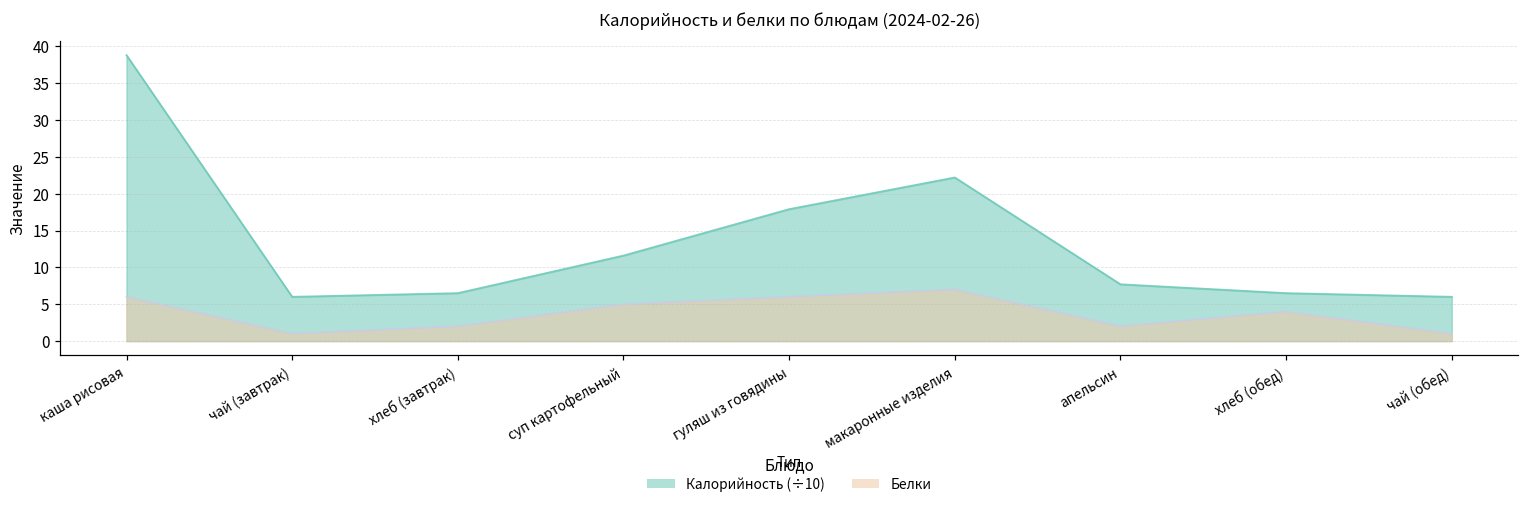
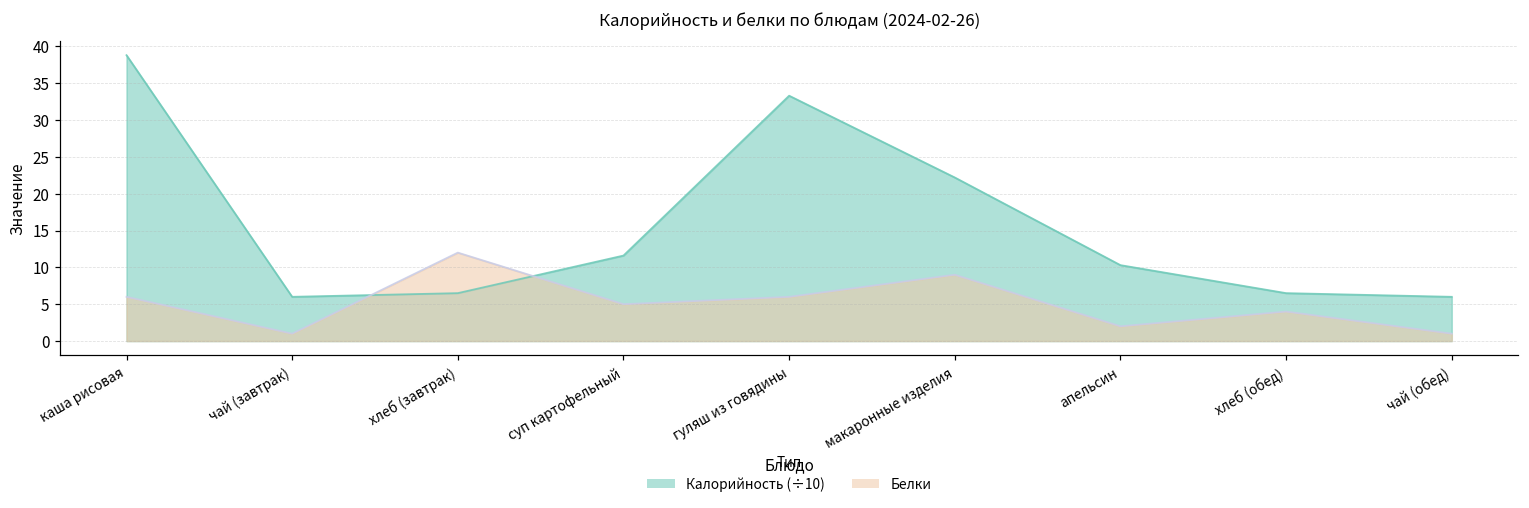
  {
    "Калорийность (÷10)": {
      "каша рисовая": 39,
      "чай (завтрак)": 6,
      "хлеб (завтрак)": 7,
      "суп картофельный": 12,
-     "гуляш из говядины": 18,
+     "гуляш из говядины": 33,
      "макаронные изделия": 22,
-     "апельсин": 8,
+     "апельсин": 10,
      "хлеб (обед)": 7,
      "чай (обед)": 6
    },
    "Белки": {
      "каша рисовая": 6,
      "чай (завтрак)": 1,
-     "хлеб (завтрак)": 2,
+     "хлеб (завтрак)": 12,
      "суп картофельный": 5,
      "гуляш из говядины": 6,
-     "макаронные изделия": 7,
+     "макаронные изделия": 9,
      "апельсин": 2,
      "хлеб (обед)": 4,
      "чай (обед)": 1
    }
  }
